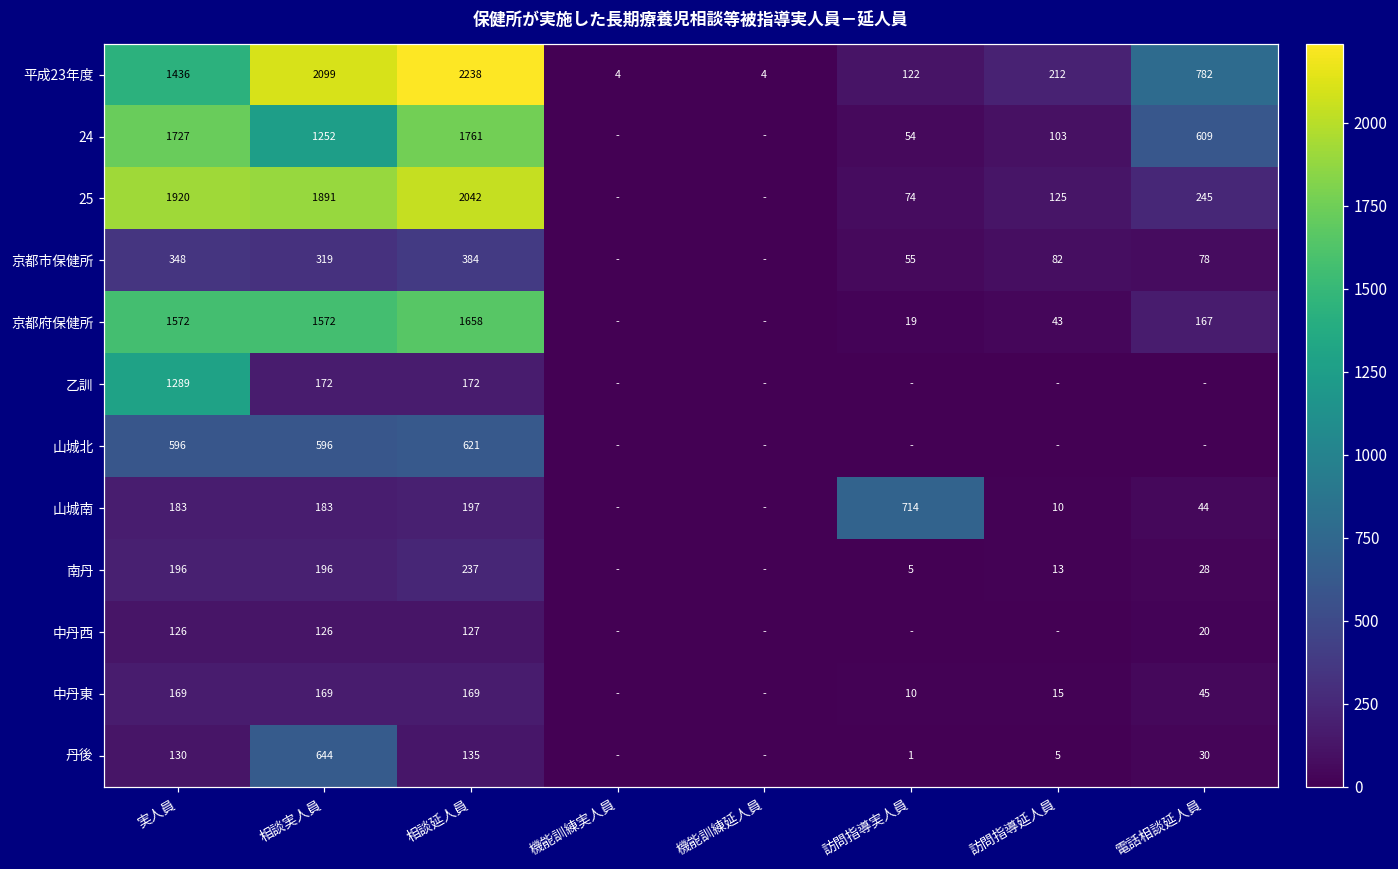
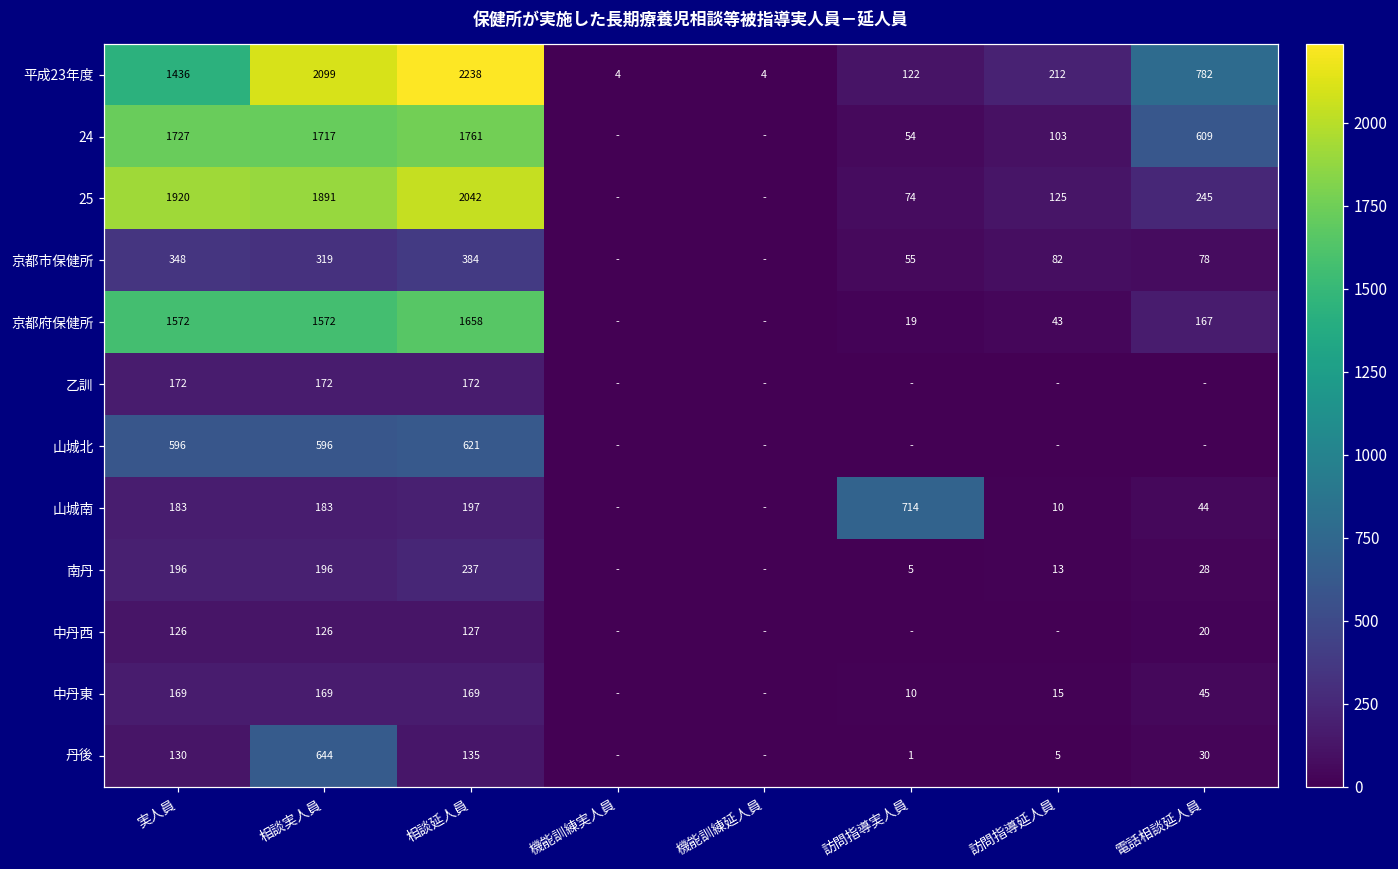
  {
    "平成23年度": {
      "実人員": 1436,
      "相談実人員": 2099,
      "相談延人員": 2238,
      "機能訓練実人員": 4,
      "機能訓練延人員": 4,
      "訪問指導実人員": 122,
      "訪問指導延人員": 212,
      "電話相談延人員": 782
    },
    "24": {
      "実人員": 1727,
-     "相談実人員": 1252,
+     "相談実人員": 1717,
      "相談延人員": 1761,
      "訪問指導実人員": 54,
      "訪問指導延人員": 103,
      "電話相談延人員": 609
    },
    "25": {
      "実人員": 1920,
      "相談実人員": 1891,
      "相談延人員": 2042,
      "訪問指導実人員": 74,
      "訪問指導延人員": 125,
      "電話相談延人員": 245
    },
    "京都市保健所": {
      "実人員": 348,
      "相談実人員": 319,
      "相談延人員": 384,
      "訪問指導実人員": 55,
      "訪問指導延人員": 82,
      "電話相談延人員": 78
    },
    "京都府保健所": {
      "実人員": 1572,
      "相談実人員": 1572,
      "相談延人員": 1658,
      "訪問指導実人員": 19,
      "訪問指導延人員": 43,
      "電話相談延人員": 167
    },
    "乙訓": {
-     "実人員": 1289,
+     "実人員": 172,
      "相談実人員": 172,
      "相談延人員": 172
    },
    "山城北": {
      "実人員": 596,
      "相談実人員": 596,
      "相談延人員": 621
    },
    "山城南": {
      "実人員": 183,
      "相談実人員": 183,
      "相談延人員": 197,
      "訪問指導実人員": 714,
      "訪問指導延人員": 10,
      "電話相談延人員": 44
    },
    "南丹": {
      "実人員": 196,
      "相談実人員": 196,
      "相談延人員": 237,
      "訪問指導実人員": 5,
      "訪問指導延人員": 13,
      "電話相談延人員": 28
    },
    "中丹西": {
      "実人員": 126,
      "相談実人員": 126,
      "相談延人員": 127,
      "電話相談延人員": 20
    },
    "中丹東": {
      "実人員": 169,
      "相談実人員": 169,
      "相談延人員": 169,
      "訪問指導実人員": 10,
      "訪問指導延人員": 15,
      "電話相談延人員": 45
    },
    "丹後": {
      "実人員": 130,
      "相談実人員": 644,
      "相談延人員": 135,
      "訪問指導実人員": 1,
      "訪問指導延人員": 5,
      "電話相談延人員": 30
    }
  }
